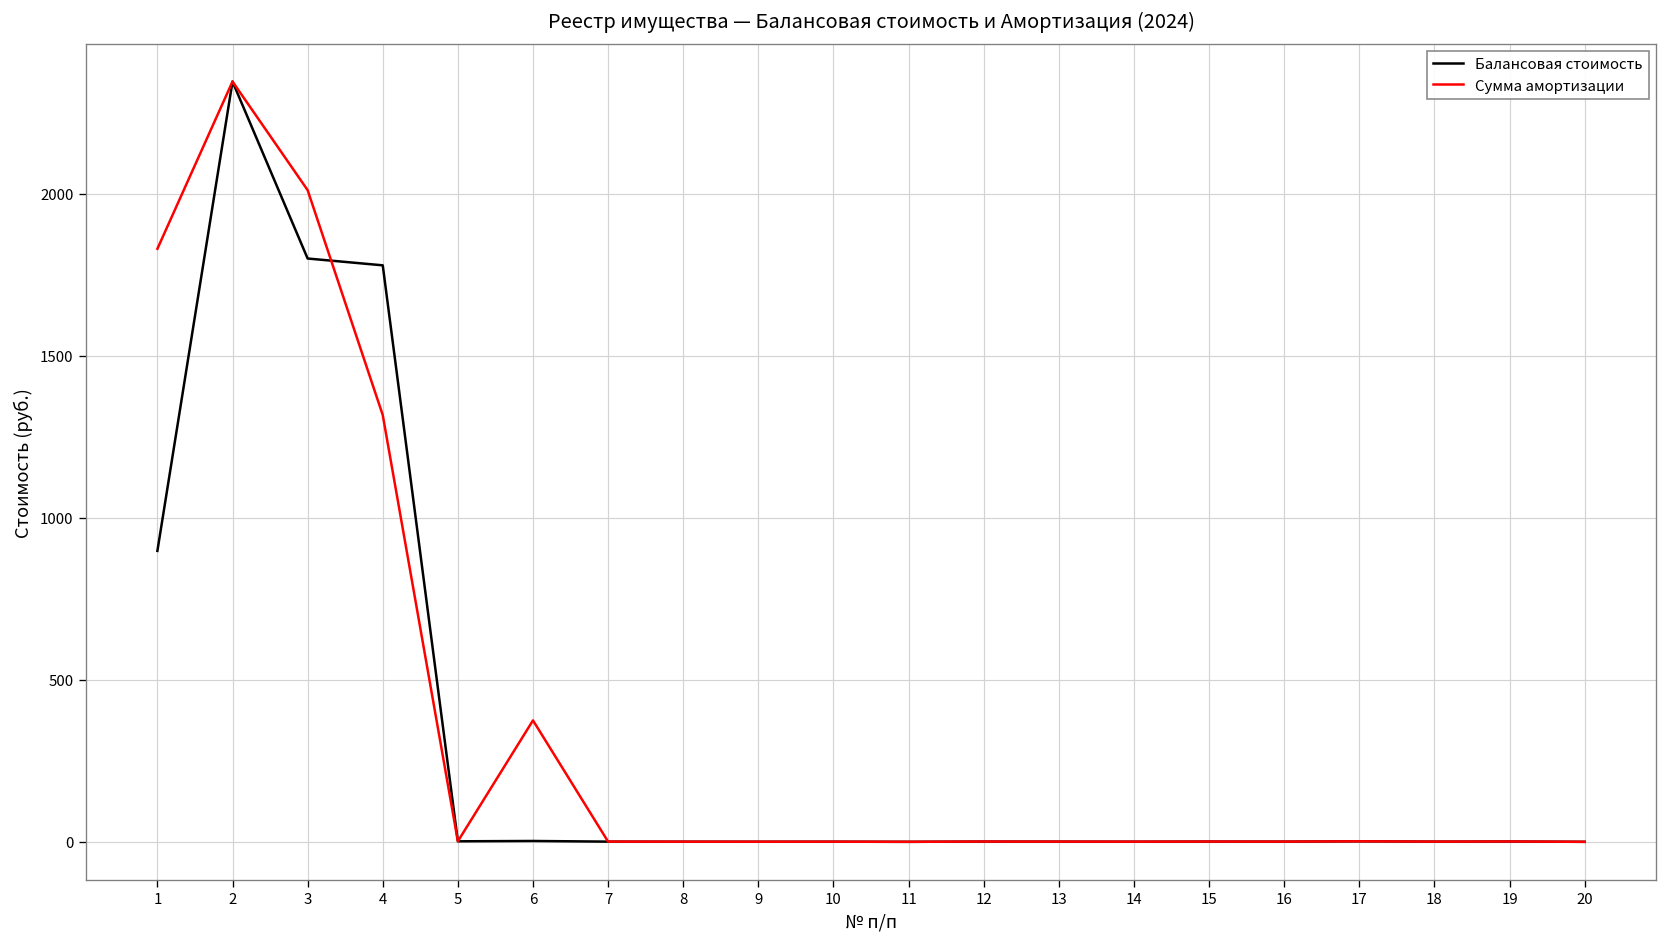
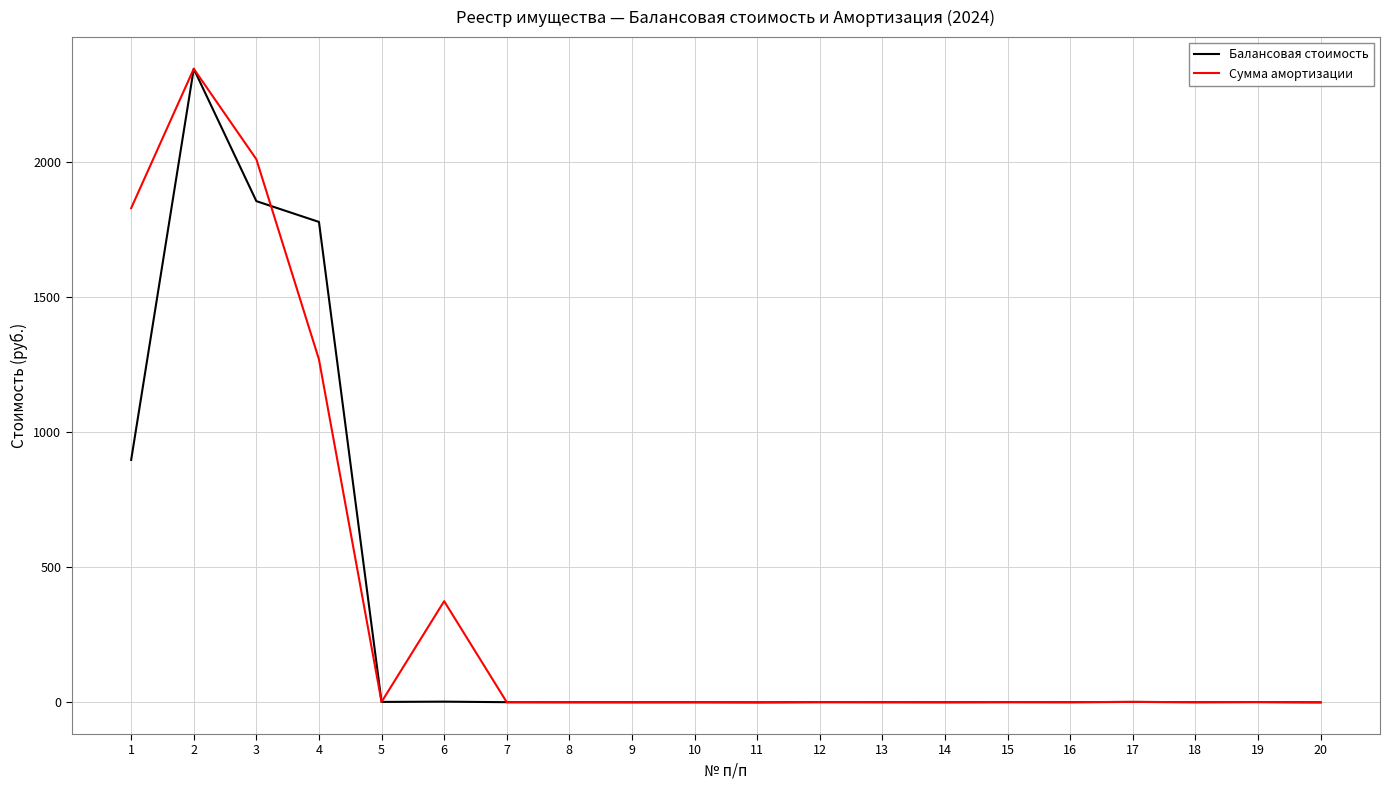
  {
    "Балансовая стоимость": {
      "1": 900,
-     "3": 1800,
+     "3": 1860,
      "4": 1780,
      "6": 0
    },
    "Сумма амортизации": {
      "1": 1830,
      "3": 2010,
-     "4": 1320,
+     "4": 1270,
      "6": 380
    }
  }
